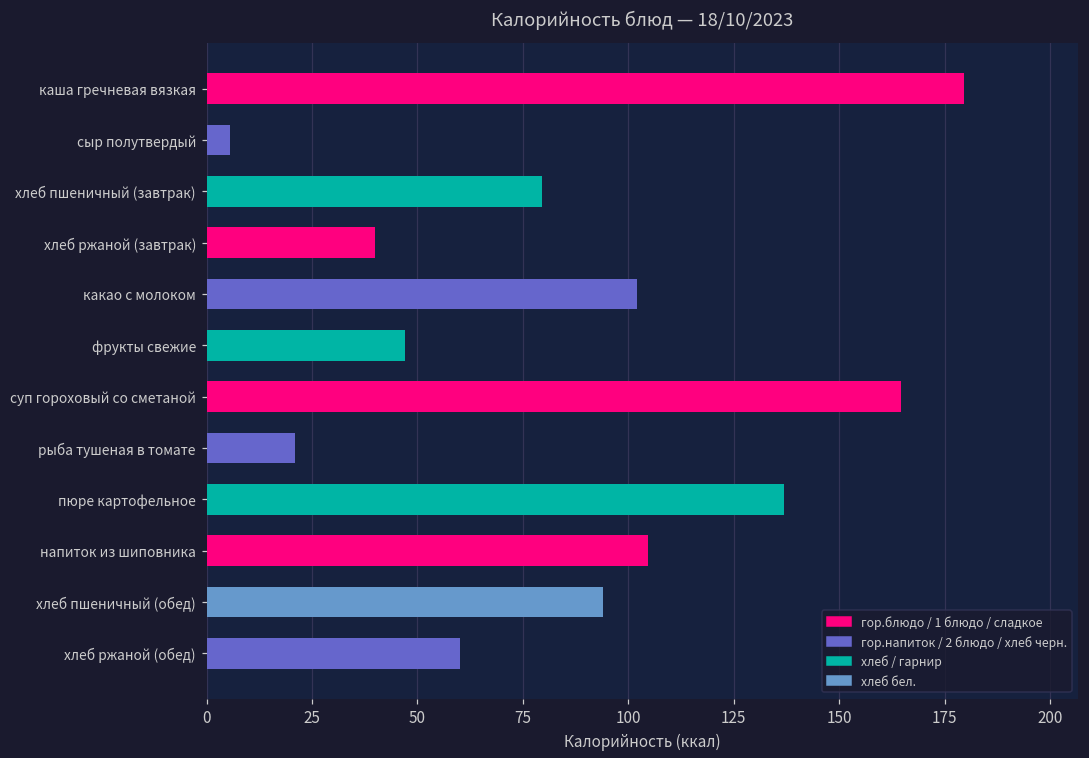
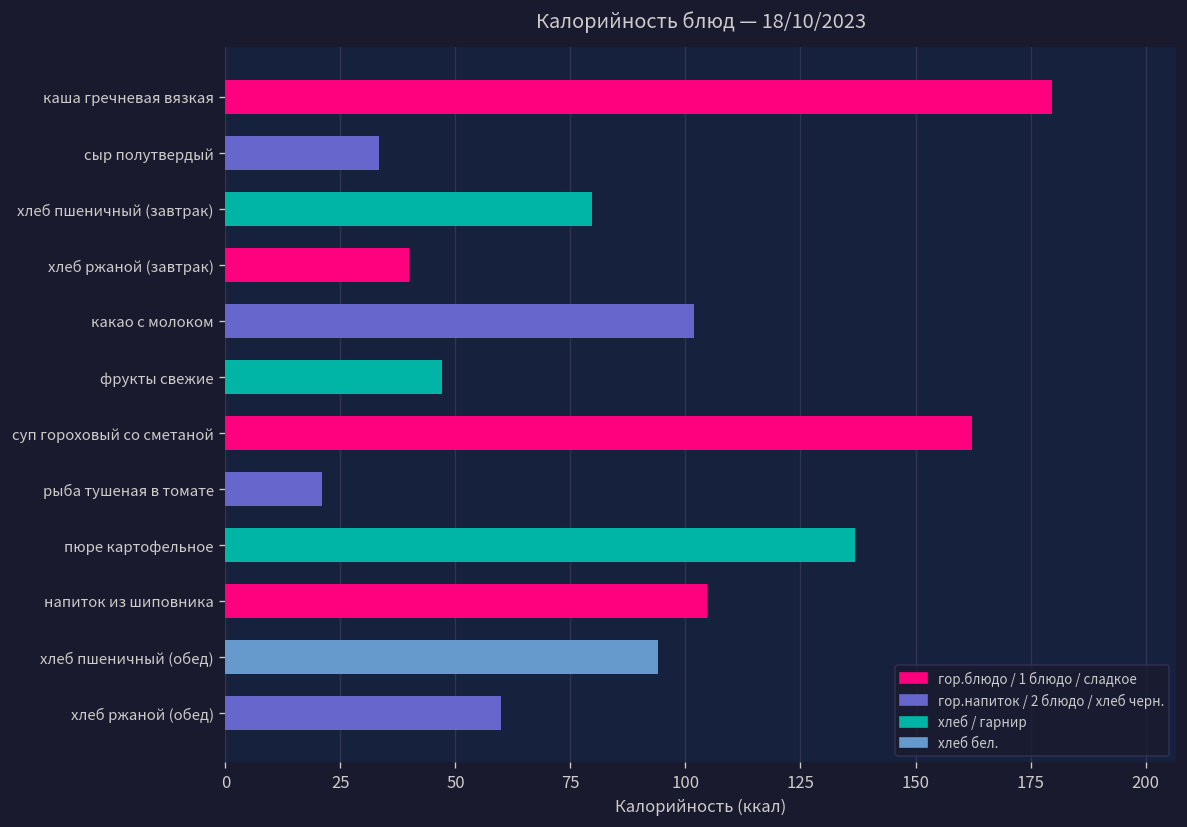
  {
    "каша гречневая вязкая": 180,
-   "сыр полутвердый": 6,
+   "сыр полутвердый": 33,
    "хлеб пшеничный (завтрак)": 80,
    "хлеб ржаной (завтрак)": 40,
    "какао с молоком": 102,
    "фрукты свежие": 47,
-   "суп гороховый со сметаной": 165,
+   "суп гороховый со сметаной": 162,
    "рыба тушеная в томате": 21,
    "пюре картофельное": 137,
    "напиток из шиповника": 105,
    "хлеб пшеничный (обед)": 94,
    "хлеб ржаной (обед)": 60
  }
